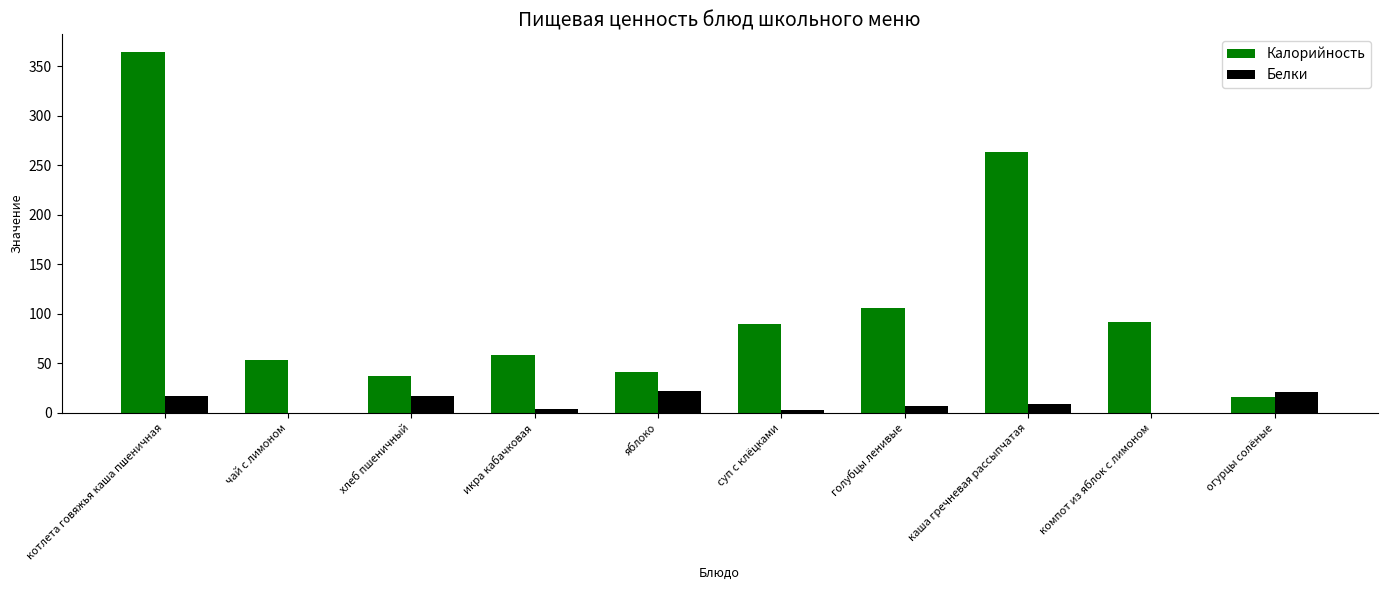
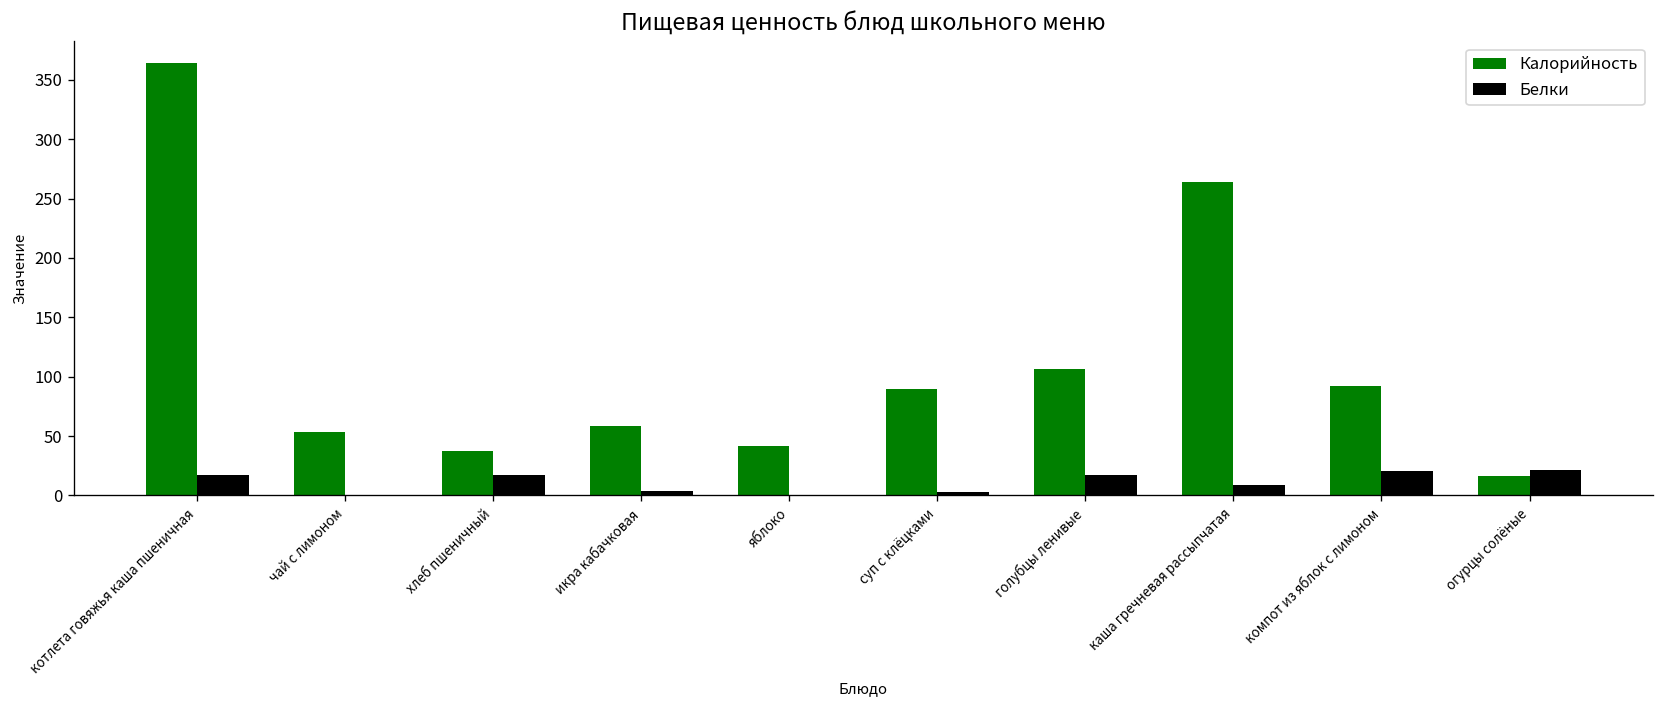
  {
    "Калорийность": {
      "котлета говяжья каша пшеничная": 360,
      "чай с лимоном": 50,
      "хлеб пшеничный": 40,
      "икра кабачковая": 60,
      "яблоко": 40,
      "суп с клёцками": 90,
      "голубцы ленивые": 110,
      "каша гречневая рассыпчатая": 260,
      "компот из яблок с лимоном": 90,
      "огурцы солёные": 20
    },
    "Белки": {
      "котлета говяжья каша пшеничная": 20,
      "хлеб пшеничный": 20,
      "икра кабачковая": 0,
-     "яблоко": 20,
+     "яблоко": 0,
      "суп с клёцками": 0,
-     "голубцы ленивые": 10,
+     "голубцы ленивые": 20,
      "каша гречневая рассыпчатая": 10,
-     "компот из яблок с лимоном": 0,
+     "компот из яблок с лимоном": 20,
      "огурцы солёные": 20
    }
  }
